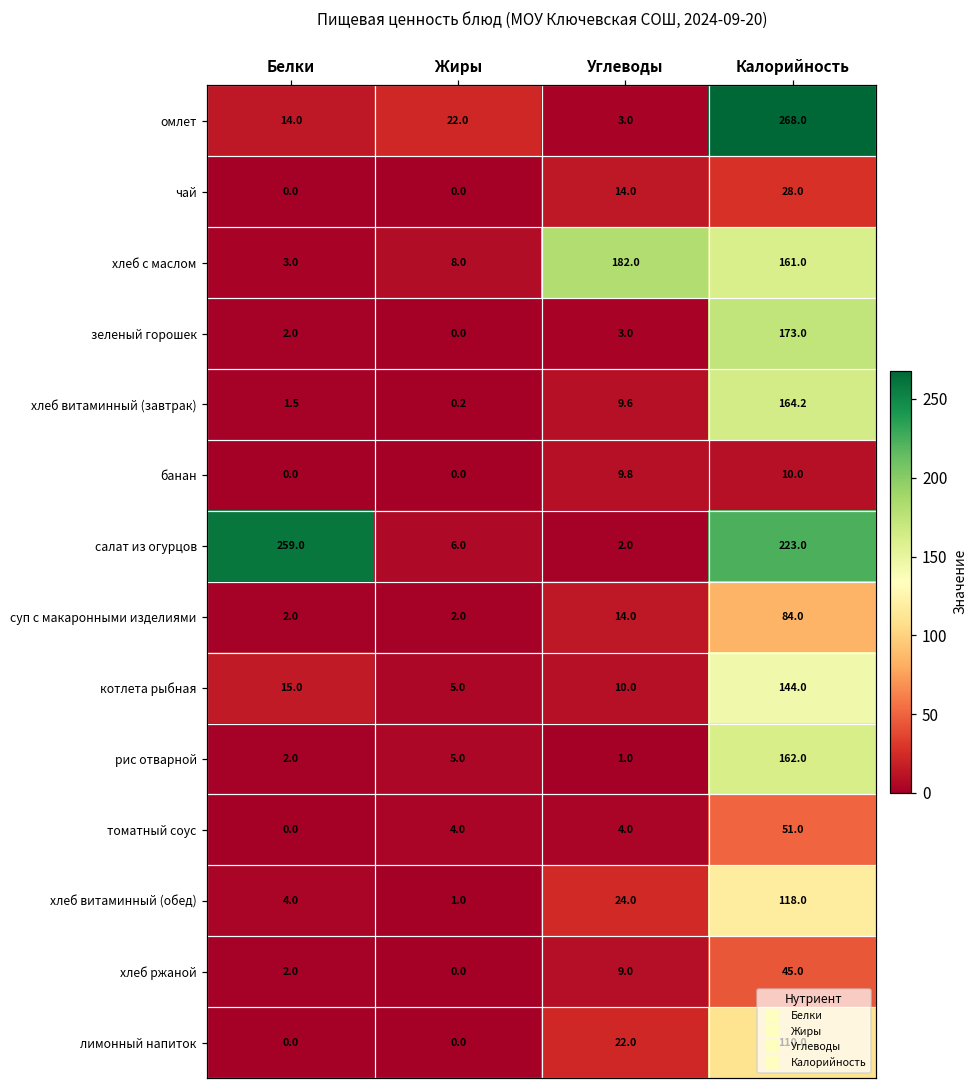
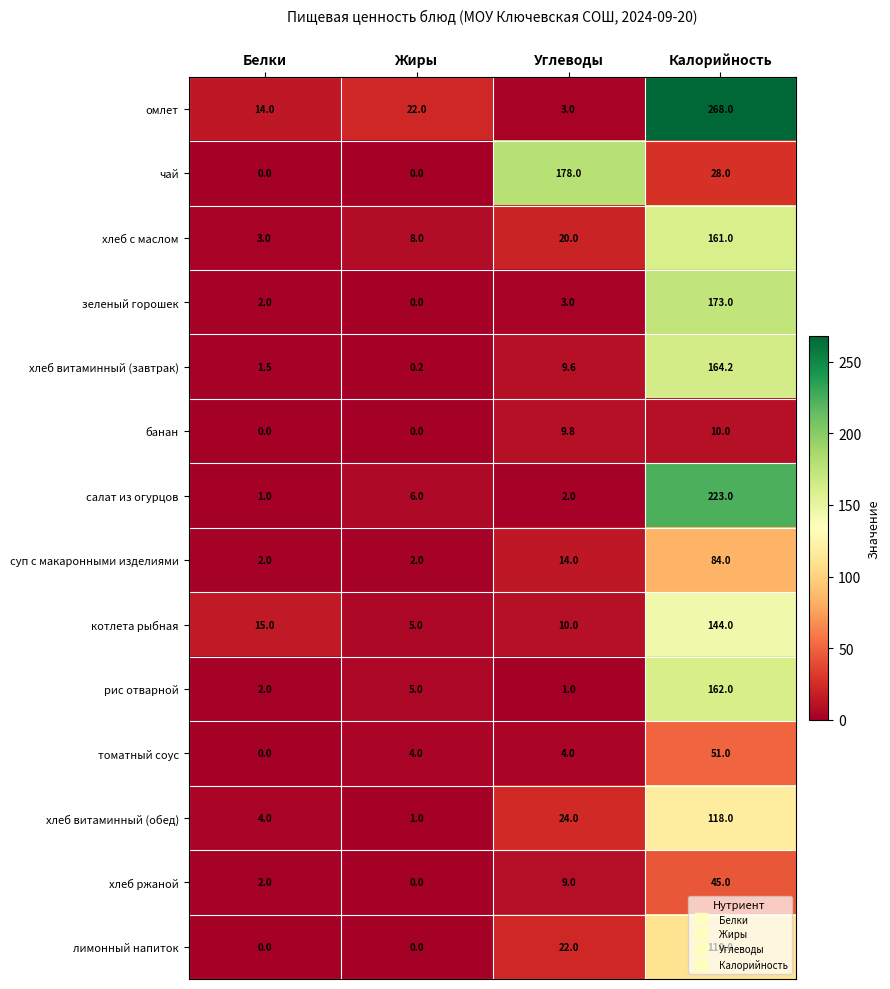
  {
    "омлет": {
      "Белки": 14.0,
      "Жиры": 22.0,
      "Углеводы": 3.0,
      "Калорийность": 268.0
    },
    "чай": {
      "Белки": 0.0,
      "Жиры": 0.0,
-     "Углеводы": 14.0,
+     "Углеводы": 178.0,
      "Калорийность": 28.0
    },
    "хлеб с маслом": {
      "Белки": 3.0,
      "Жиры": 8.0,
-     "Углеводы": 182.0,
+     "Углеводы": 20.0,
      "Калорийность": 161.0
    },
    "зеленый горошек": {
      "Белки": 2.0,
      "Жиры": 0.0,
      "Углеводы": 3.0,
      "Калорийность": 173.0
    },
    "хлеб витаминный (завтрак)": {
      "Белки": 1.5,
      "Жиры": 0.2,
      "Углеводы": 9.6,
      "Калорийность": 164.2
    },
    "банан": {
      "Белки": 0.0,
      "Жиры": 0.0,
      "Углеводы": 9.8,
      "Калорийность": 10.0
    },
    "салат из огурцов": {
-     "Белки": 259.0,
+     "Белки": 1.0,
      "Жиры": 6.0,
      "Углеводы": 2.0,
      "Калорийность": 223.0
    },
    "суп с макаронными изделиями": {
      "Белки": 2.0,
      "Жиры": 2.0,
      "Углеводы": 14.0,
      "Калорийность": 84.0
    },
    "котлета рыбная": {
      "Белки": 15.0,
      "Жиры": 5.0,
      "Углеводы": 10.0,
      "Калорийность": 144.0
    },
    "рис отварной": {
      "Белки": 2.0,
      "Жиры": 5.0,
      "Углеводы": 1.0,
      "Калорийность": 162.0
    },
    "томатный соус": {
      "Белки": 0.0,
      "Жиры": 4.0,
      "Углеводы": 4.0,
      "Калорийность": 51.0
    },
    "хлеб витаминный (обед)": {
      "Белки": 4.0,
      "Жиры": 1.0,
      "Углеводы": 24.0,
      "Калорийность": 118.0
    },
    "хлеб ржаной": {
      "Белки": 2.0,
      "Жиры": 0.0,
      "Углеводы": 9.0,
      "Калорийность": 45.0
    },
    "лимонный напиток": {
      "Белки": 0.0,
      "Жиры": 0.0,
      "Углеводы": 22.0
    }
  }
